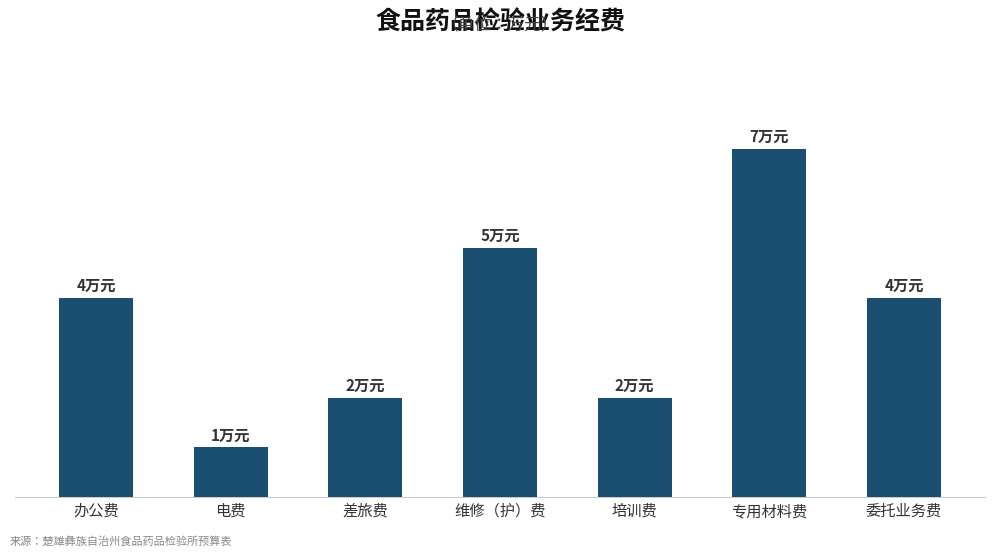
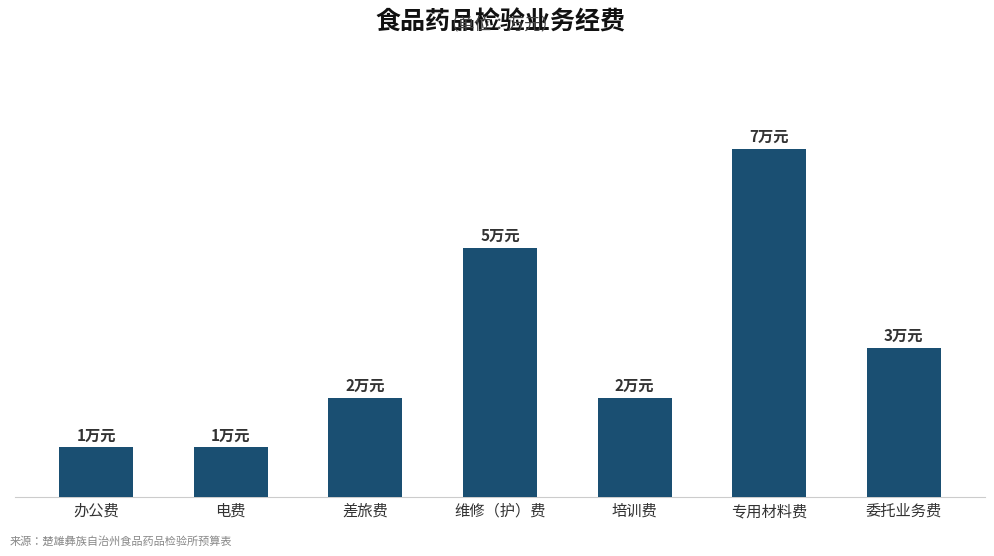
  {
-   "办公费": 4,
+   "办公费": 1,
    "电费": 1,
    "差旅费": 2,
    "维修（护）费": 5,
    "培训费": 2,
    "专用材料费": 7,
-   "委托业务费": 4
+   "委托业务费": 3
  }
